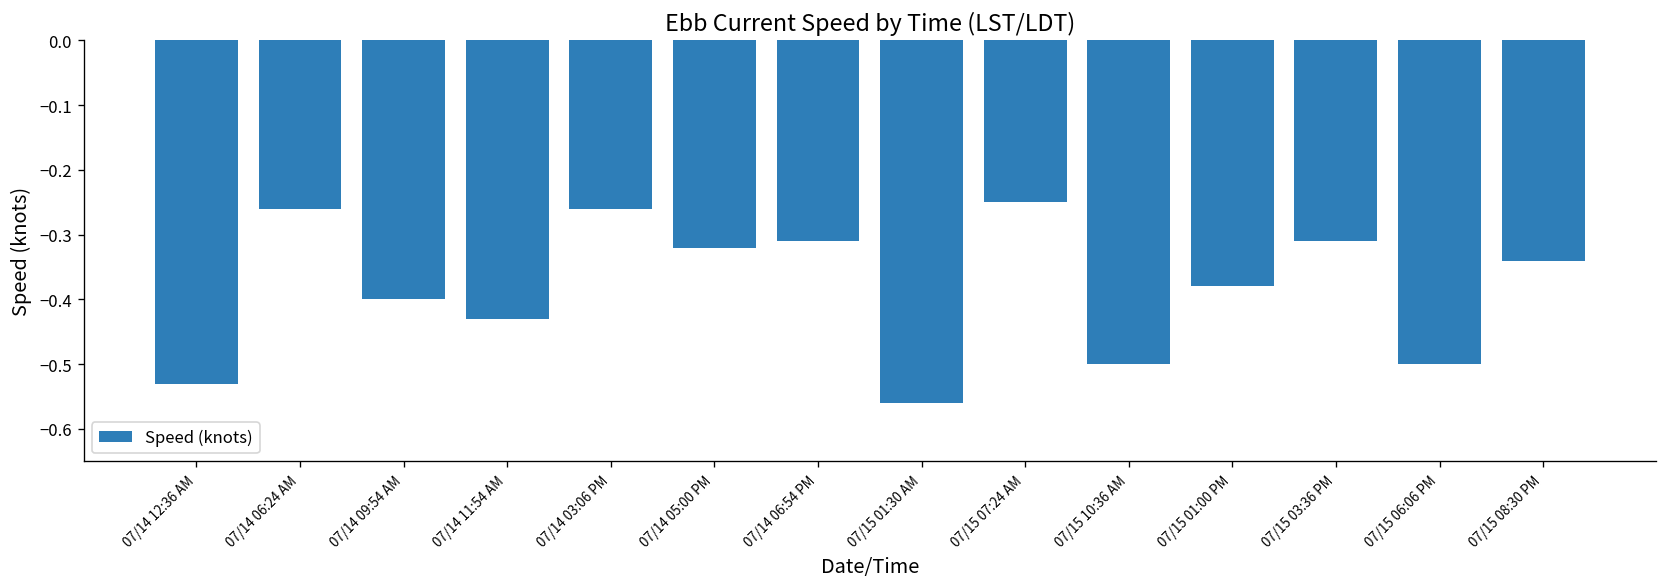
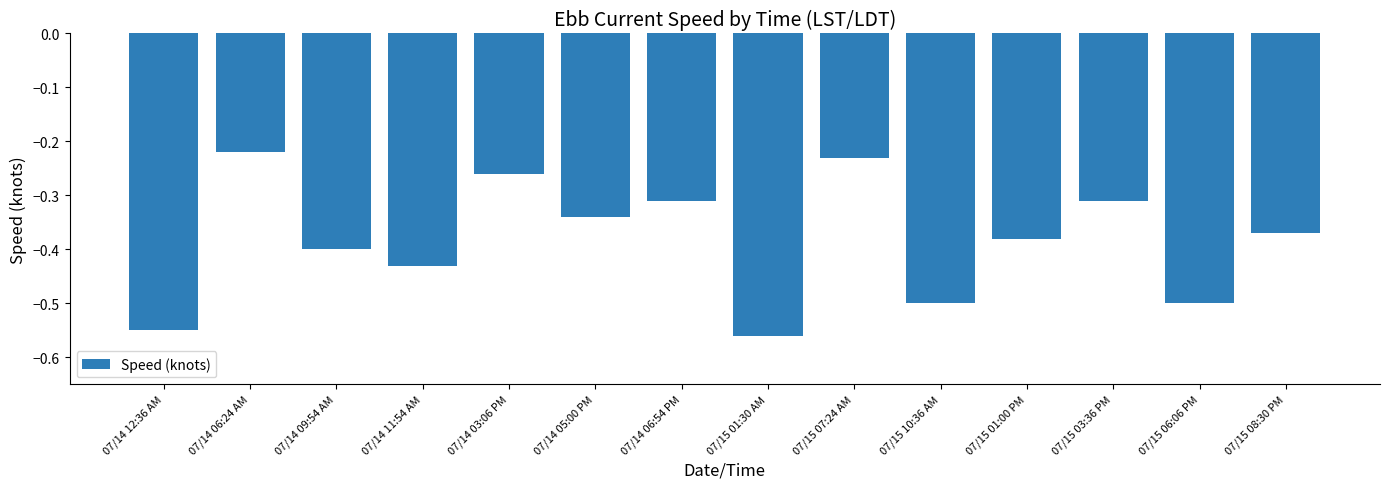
  {
-   "07/14 12:36 AM": -0.53,
-   "07/14 06:24 AM": -0.26,
+   "07/14 12:36 AM": -0.55,
+   "07/14 06:24 AM": -0.22,
    "07/14 09:54 AM": -0.40,
    "07/14 11:54 AM": -0.43,
    "07/14 03:06 PM": -0.26,
-   "07/14 05:00 PM": -0.32,
+   "07/14 05:00 PM": -0.34,
    "07/14 06:54 PM": -0.31,
    "07/15 01:30 AM": -0.56,
-   "07/15 07:24 AM": -0.25,
+   "07/15 07:24 AM": -0.23,
    "07/15 10:36 AM": -0.50,
    "07/15 01:00 PM": -0.38,
    "07/15 03:36 PM": -0.31,
    "07/15 06:06 PM": -0.50,
-   "07/15 08:30 PM": -0.34
+   "07/15 08:30 PM": -0.37
  }
